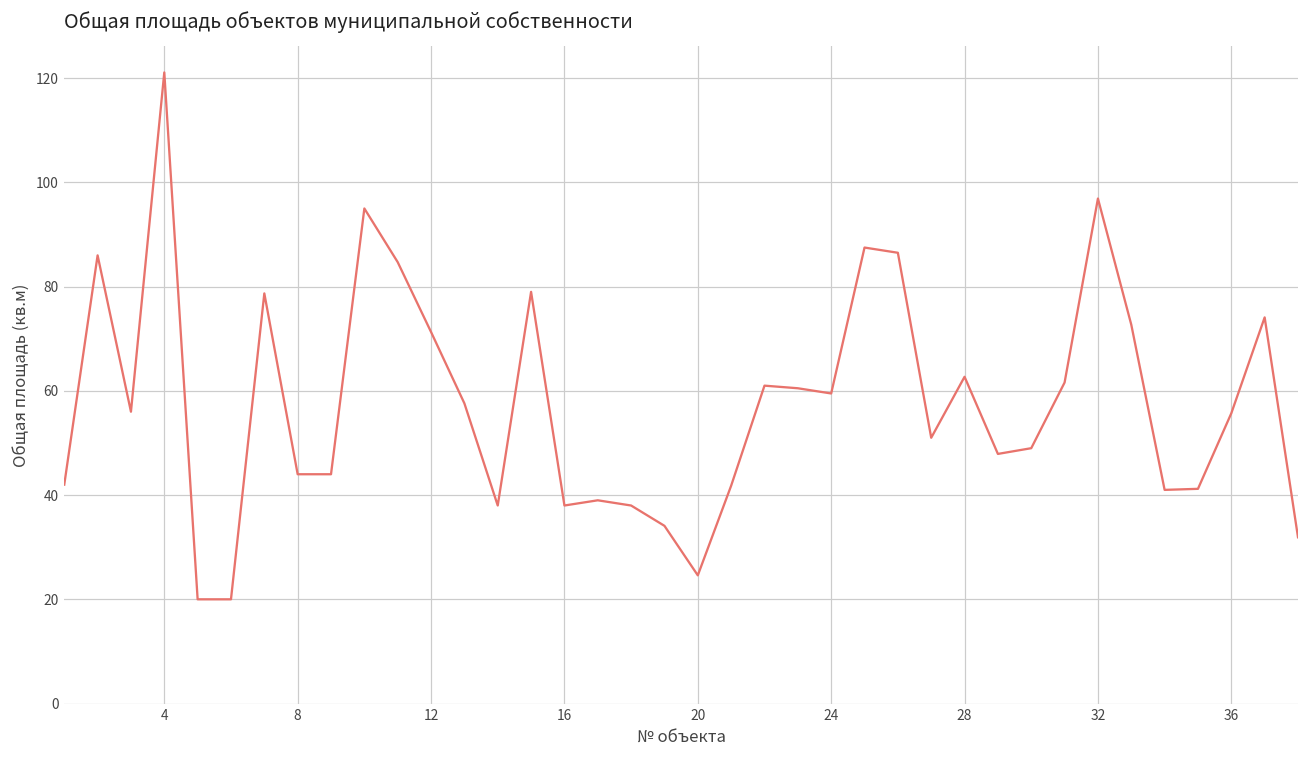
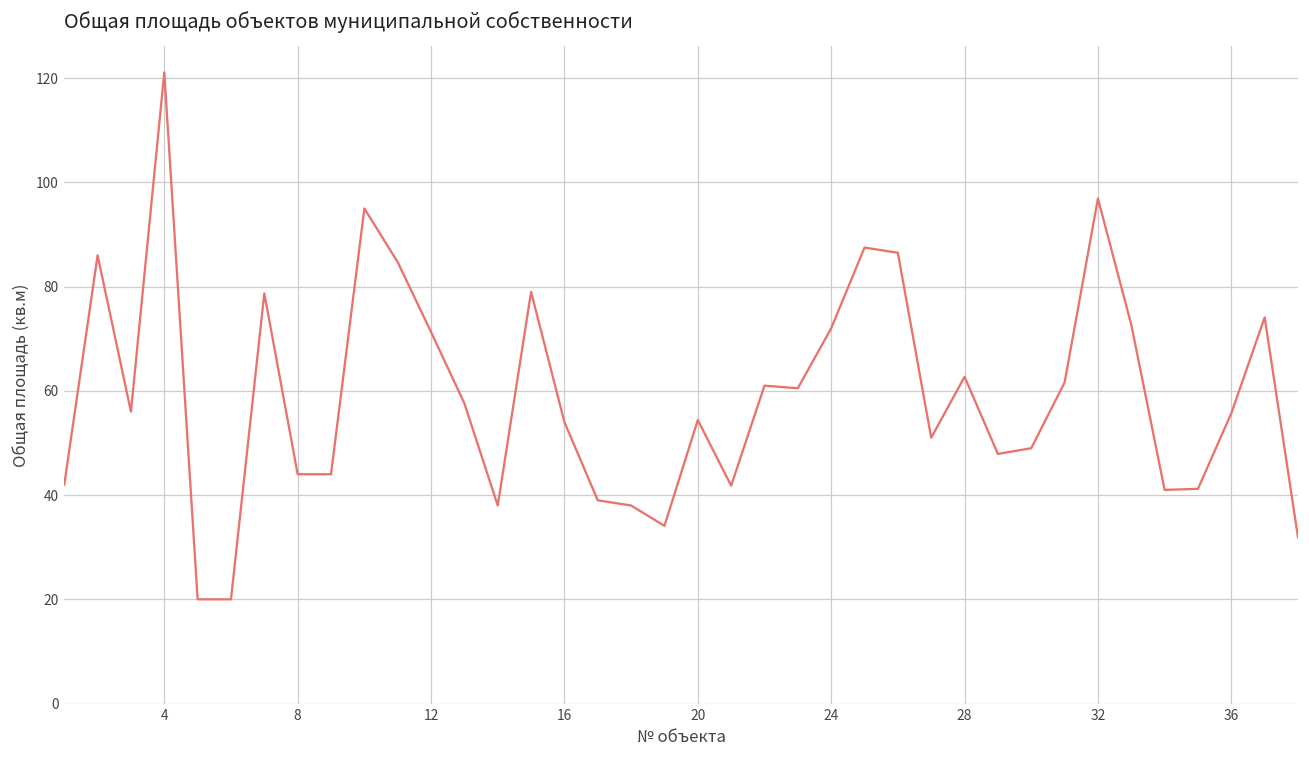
  {
    "4": 121,
    "8": 44,
    "12": 71,
-   "16": 38,
-   "20": 25,
-   "24": 60,
+   "16": 54,
+   "20": 54,
+   "24": 72,
    "28": 63,
    "32": 97,
    "36": 56
  }
